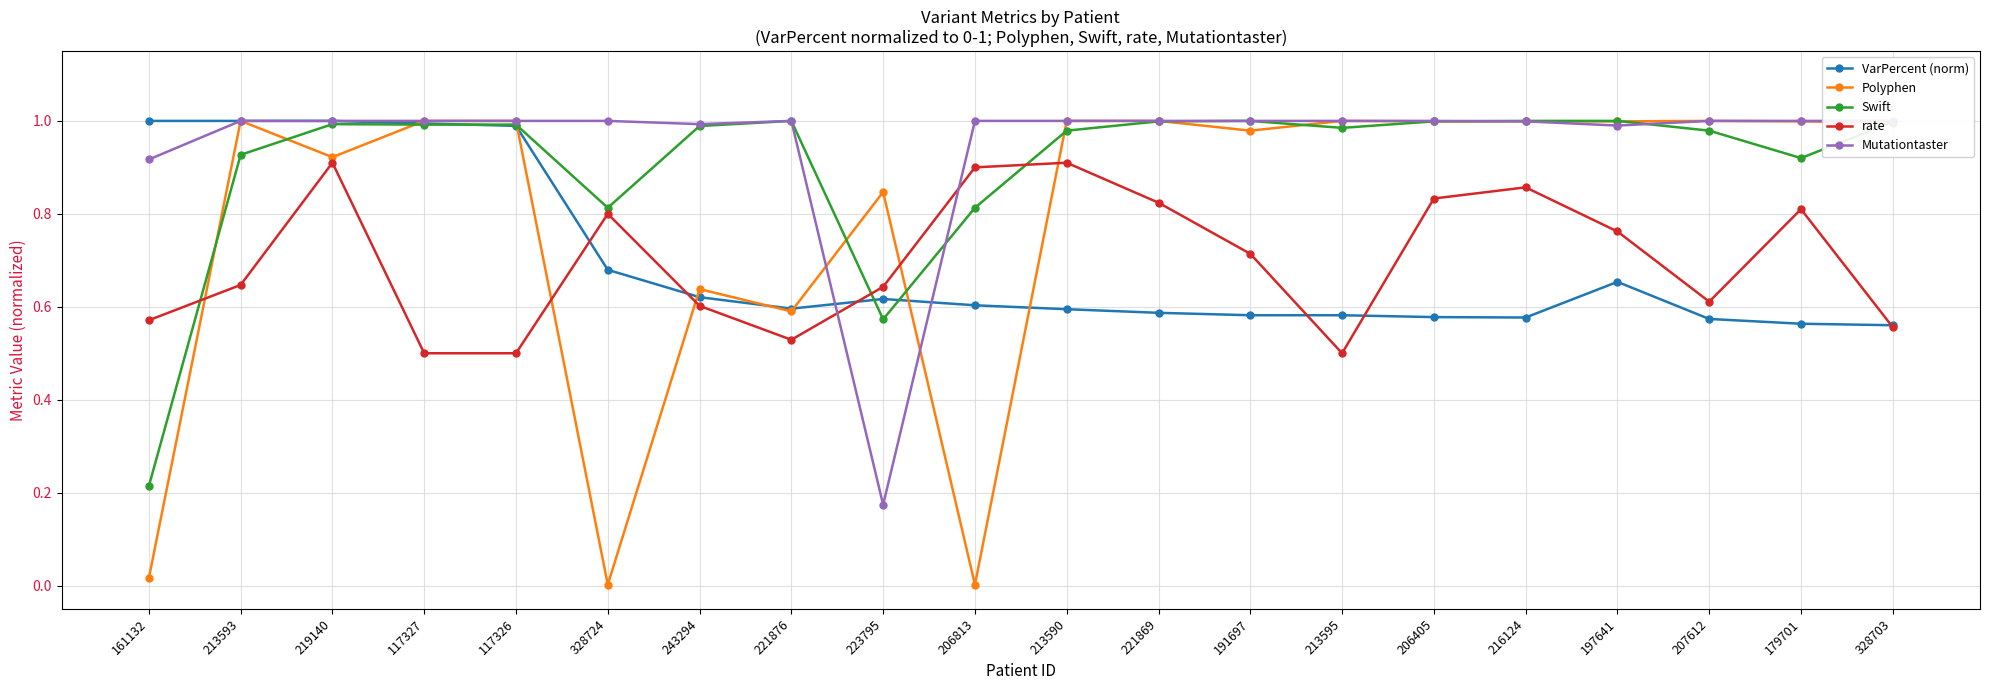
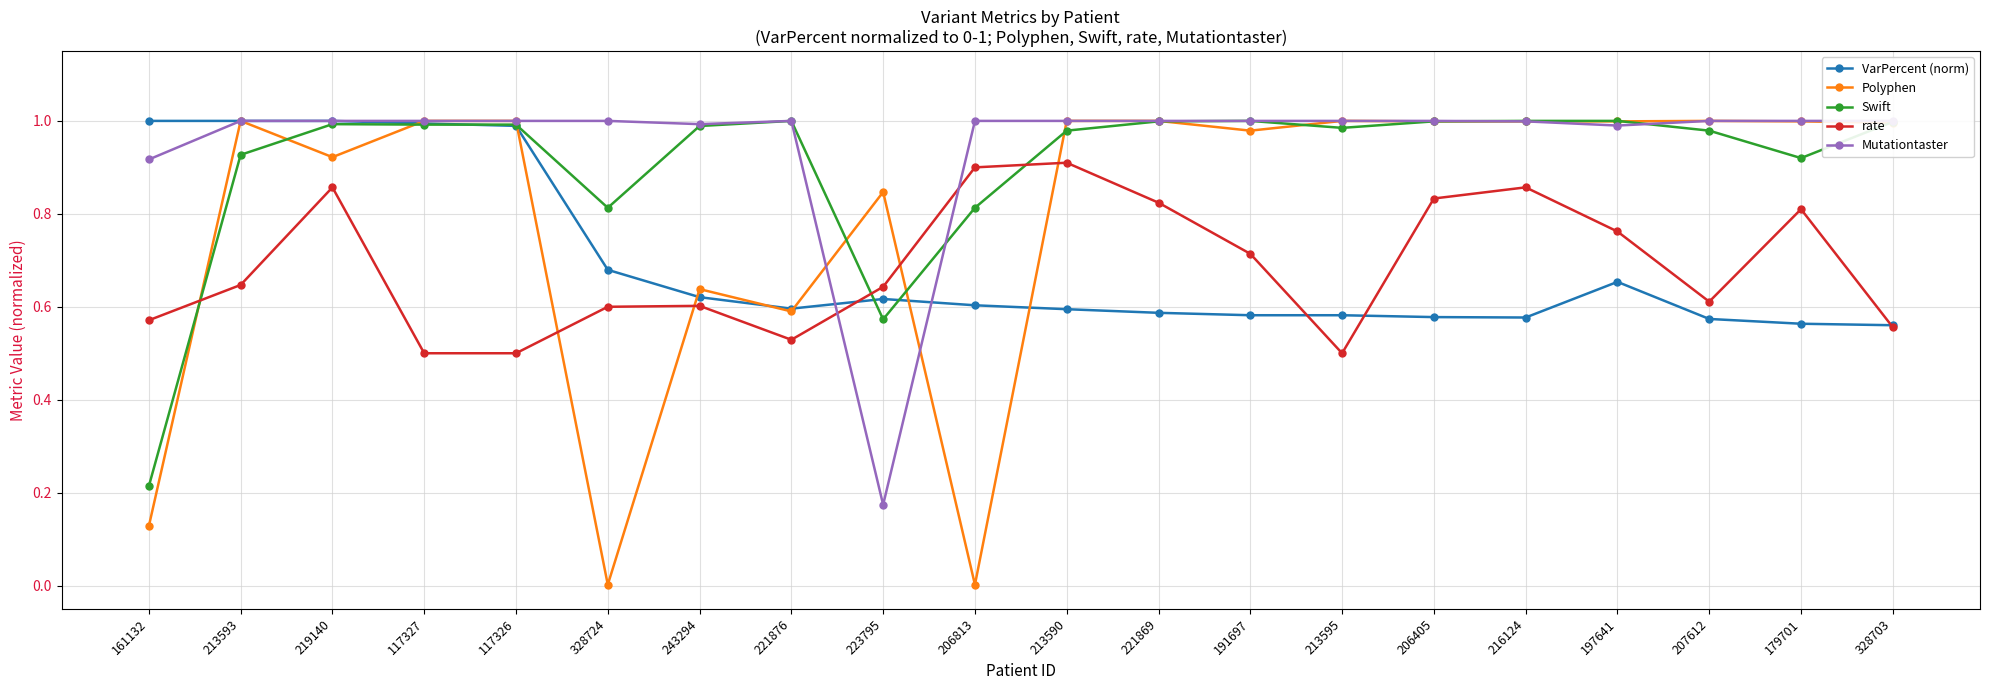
  {
    "VarPercent (norm)": {
      "161132": 1.00,
      "328724": 0.68,
      "243294": 0.62,
      "221876": 0.60,
      "223795": 0.62,
      "206813": 0.60,
      "213590": 0.59,
      "221869": 0.59,
      "191697": 0.58,
      "213595": 0.58,
      "206405": 0.58,
      "216124": 0.58,
      "197641": 0.65,
      "207612": 0.57,
      "179701": 0.56
    },
    "Polyphen": {
-     "161132": 0.02,
+     "161132": 0.13,
      "219140": 0.92,
      "328724": 0.00,
      "243294": 0.64,
      "221876": 0.59,
      "223795": 0.85,
      "206813": 0.00,
      "191697": 0.98
    },
    "Swift": {
      "161132": 0.21,
      "213593": 0.93,
      "219140": 0.99,
      "328724": 0.81,
      "223795": 0.57,
      "206813": 0.81,
      "213590": 0.98,
      "213595": 0.99,
      "207612": 0.98,
      "179701": 0.92
    },
    "rate": {
      "161132": 0.57,
      "213593": 0.65,
-     "219140": 0.91,
+     "219140": 0.86,
      "117327": 0.50,
      "117326": 0.50,
-     "328724": 0.8,
+     "328724": 0.6,
      "243294": 0.60,
      "221876": 0.53,
      "223795": 0.64,
      "206813": 0.90,
      "213590": 0.91,
      "221869": 0.82,
      "191697": 0.71,
      "213595": 0.50,
      "206405": 0.83,
      "216124": 0.86,
      "197641": 0.76,
      "207612": 0.61,
      "179701": 0.81
    },
    "Mutationtaster": {
      "161132": 0.92,
      "328724": 1.00,
      "223795": 0.17,
      "206813": 1.00,
      "197641": 0.99
    }
  }
